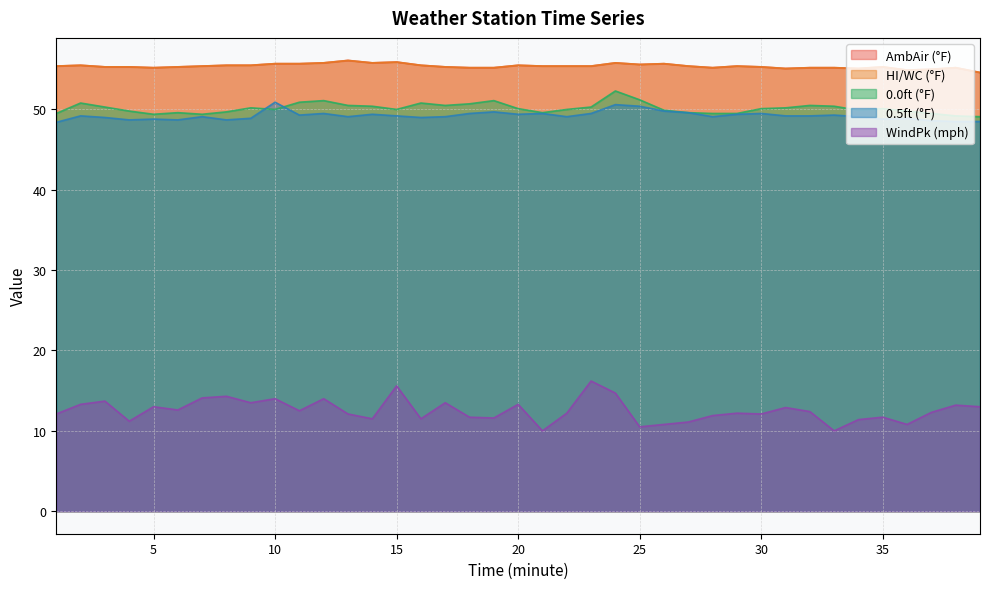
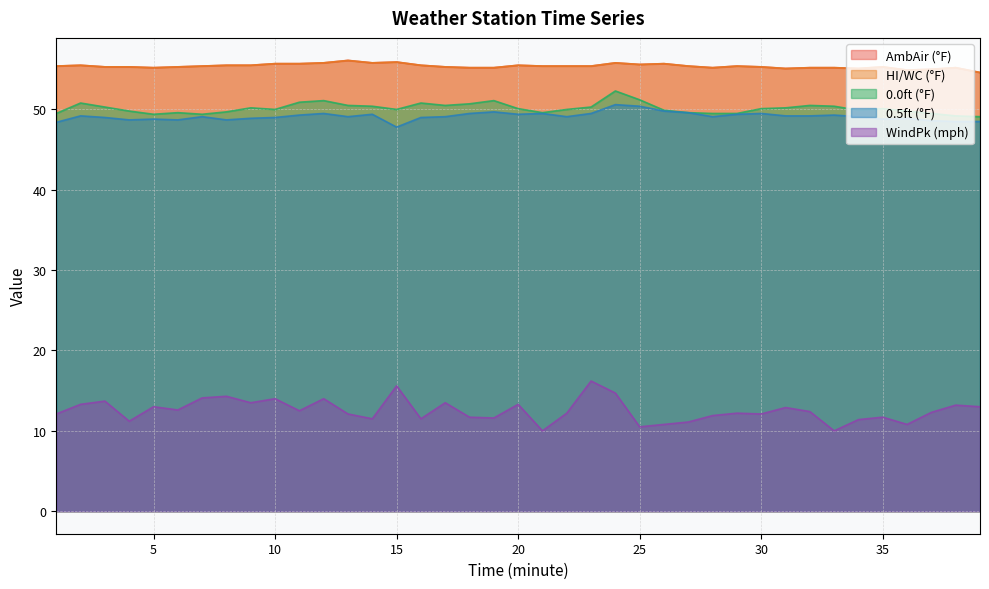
  {
    "HI/WC (°F)": {
      "5": 55,
      "10": 56,
      "15": 56,
      "20": 56,
      "25": 56,
      "30": 55
    },
    "0.0ft (°F)": {
      "5": 49,
      "10": 50,
      "15": 50,
      "20": 50,
      "25": 51,
      "30": 50
    },
    "0.5ft (°F)": {
      "5": 49,
-     "10": 51,
-     "15": 49,
+     "10": 49,
+     "15": 48,
      "20": 49,
      "25": 50,
      "30": 50
    },
    "WindPk (mph)": {
      "5": 13,
      "10": 14,
      "15": 16,
      "20": 13,
      "25": 11,
      "30": 12,
      "35": 12
    }
  }
